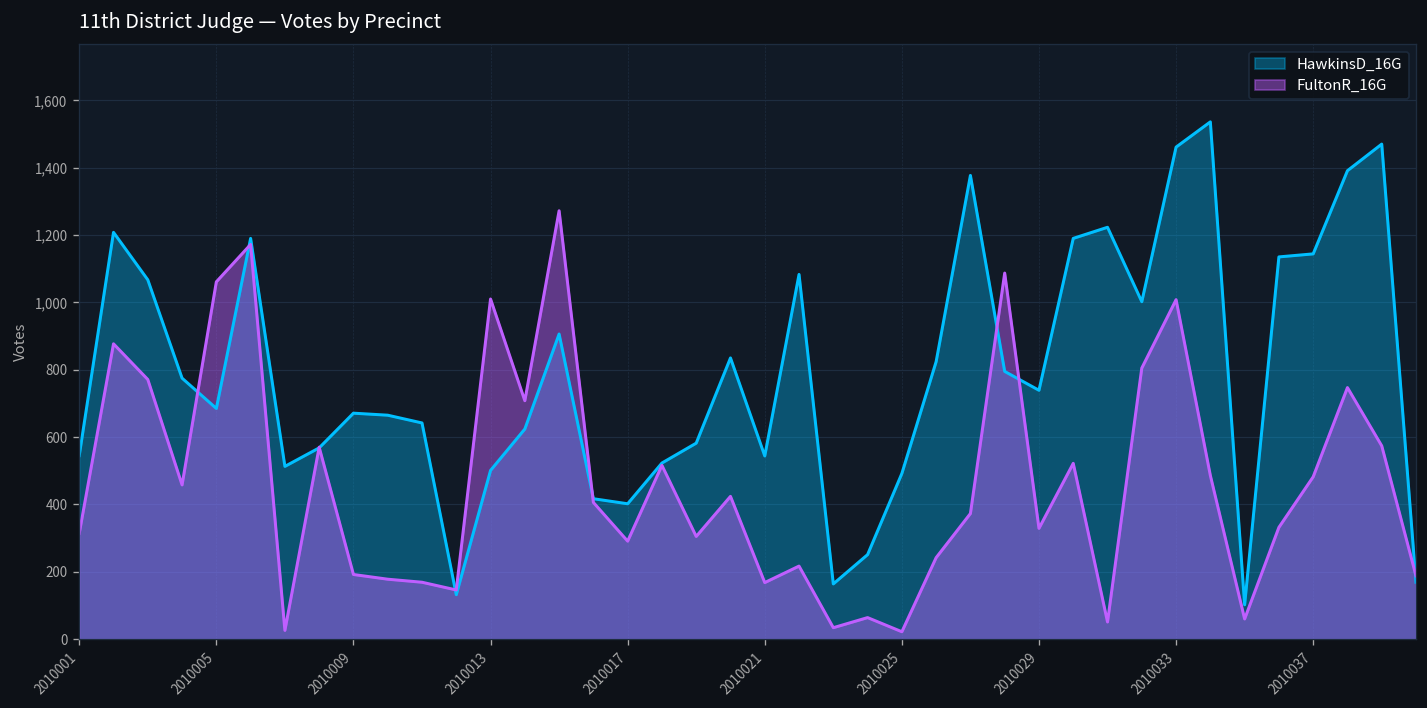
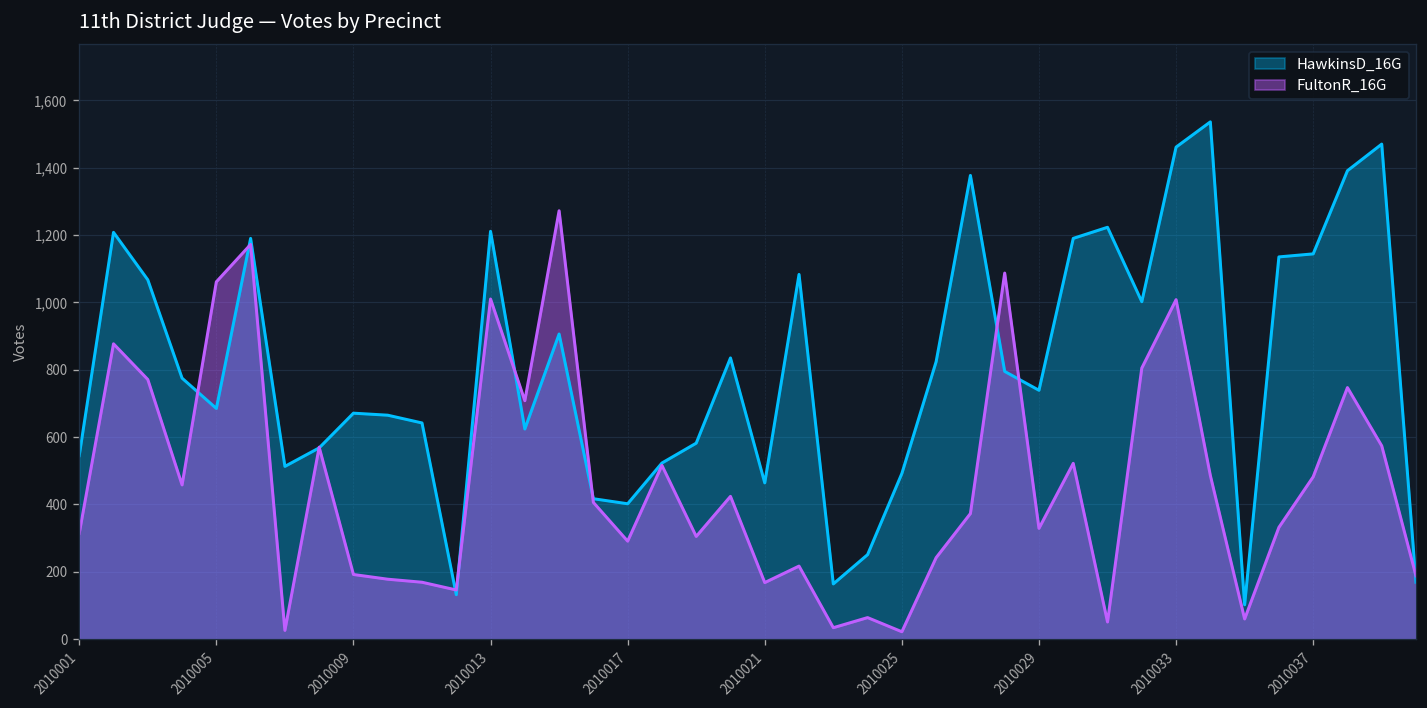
  {
    "HawkinsD_16G": {
      "2010001": "550",
      "2010005": "690",
      "2010009": "670",
-     "2010013": "500",
+     "2010013": "1,210",
      "2010017": "400",
-     "2010021": "540",
+     "2010021": "460",
      "2010025": "490",
      "2010029": "740",
      "2010033": "1,460",
      "2010037": "1,140"
    },
    "FultonR_16G": {
      "2010001": "310",
      "2010005": "1,060",
      "2010009": "190",
      "2010013": "1,010",
      "2010017": "290",
      "2010021": "170",
      "2010025": "20",
      "2010029": "330",
      "2010033": "1,010",
      "2010037": "480"
    }
  }
